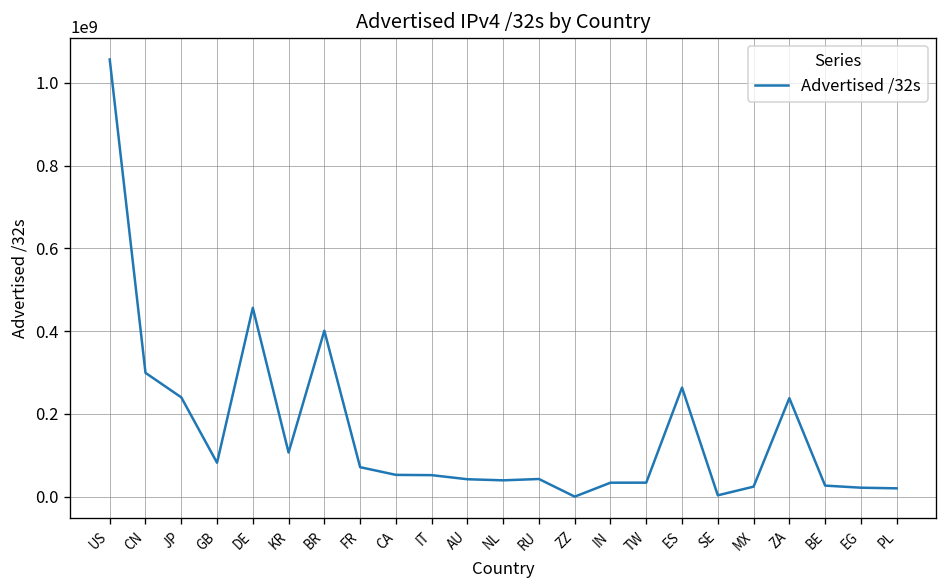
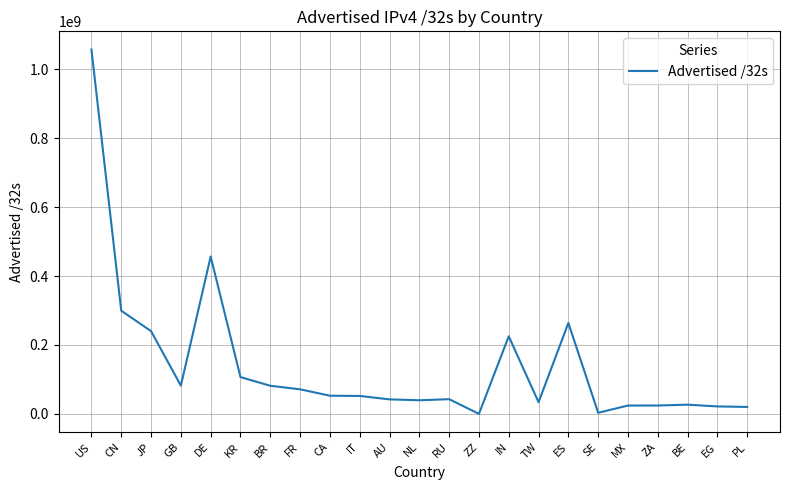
  {
    "US": 1060000000,
    "CN": 300000000,
    "JP": 240000000,
    "GB": 80000000,
    "DE": 460000000,
    "KR": 110000000,
-   "BR": 400000000,
+   "BR": 80000000,
    "FR": 70000000,
    "CA": 50000000,
    "IT": 50000000,
    "AU": 40000000,
    "NL": 40000000,
    "RU": 40000000,
    "ZZ": 0,
-   "IN": 30000000,
+   "IN": 230000000,
    "TW": 30000000,
    "ES": 260000000,
    "SE": 0,
    "MX": 20000000,
-   "ZA": 240000000,
+   "ZA": 20000000,
    "BE": 30000000,
    "EG": 20000000,
    "PL": 20000000
  }
